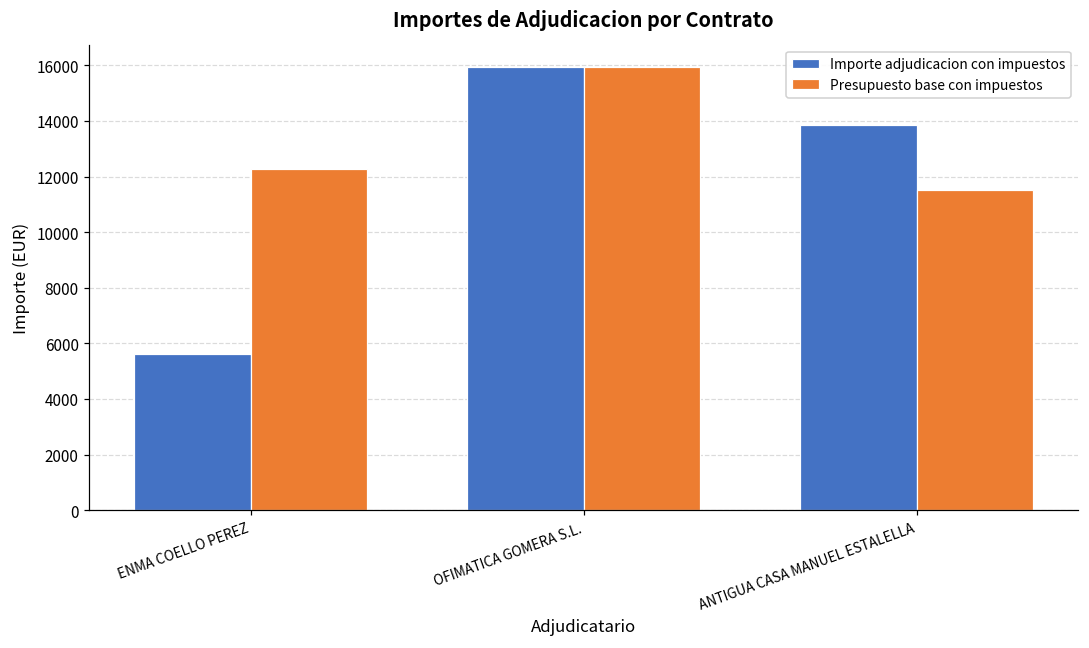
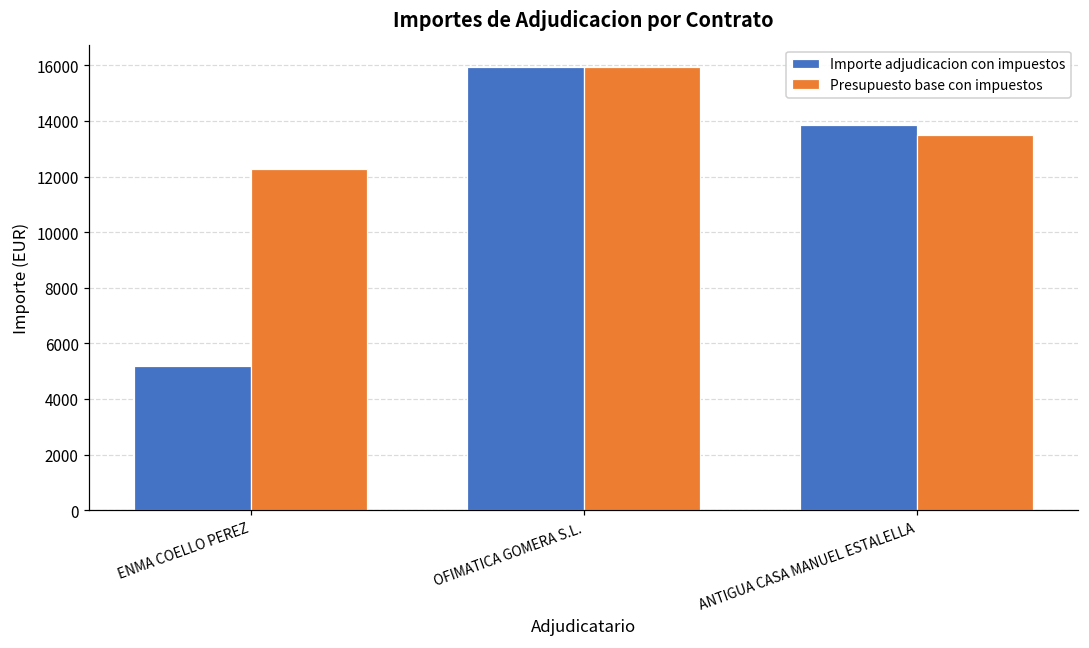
  {
    "Importe adjudicacion con impuestos": {
-     "ENMA COELLO PEREZ": 5600,
+     "ENMA COELLO PEREZ": 5200,
      "OFIMATICA GOMERA S.L.": 15900,
      "ANTIGUA CASA MANUEL ESTALELLA": 13900
    },
    "Presupuesto base con impuestos": {
      "ENMA COELLO PEREZ": 12300,
      "OFIMATICA GOMERA S.L.": 15900,
-     "ANTIGUA CASA MANUEL ESTALELLA": 11500
+     "ANTIGUA CASA MANUEL ESTALELLA": 13500
    }
  }
